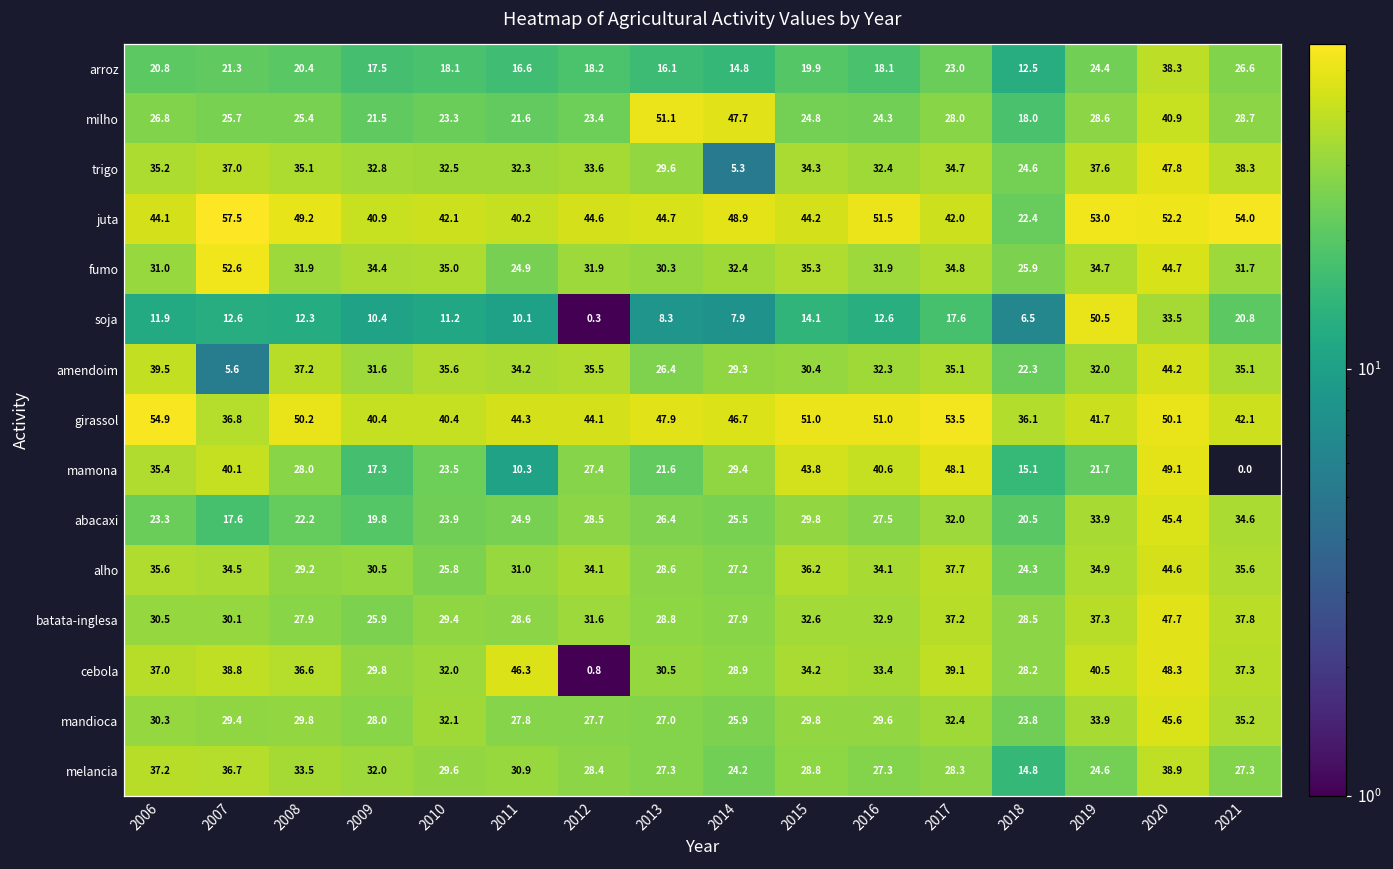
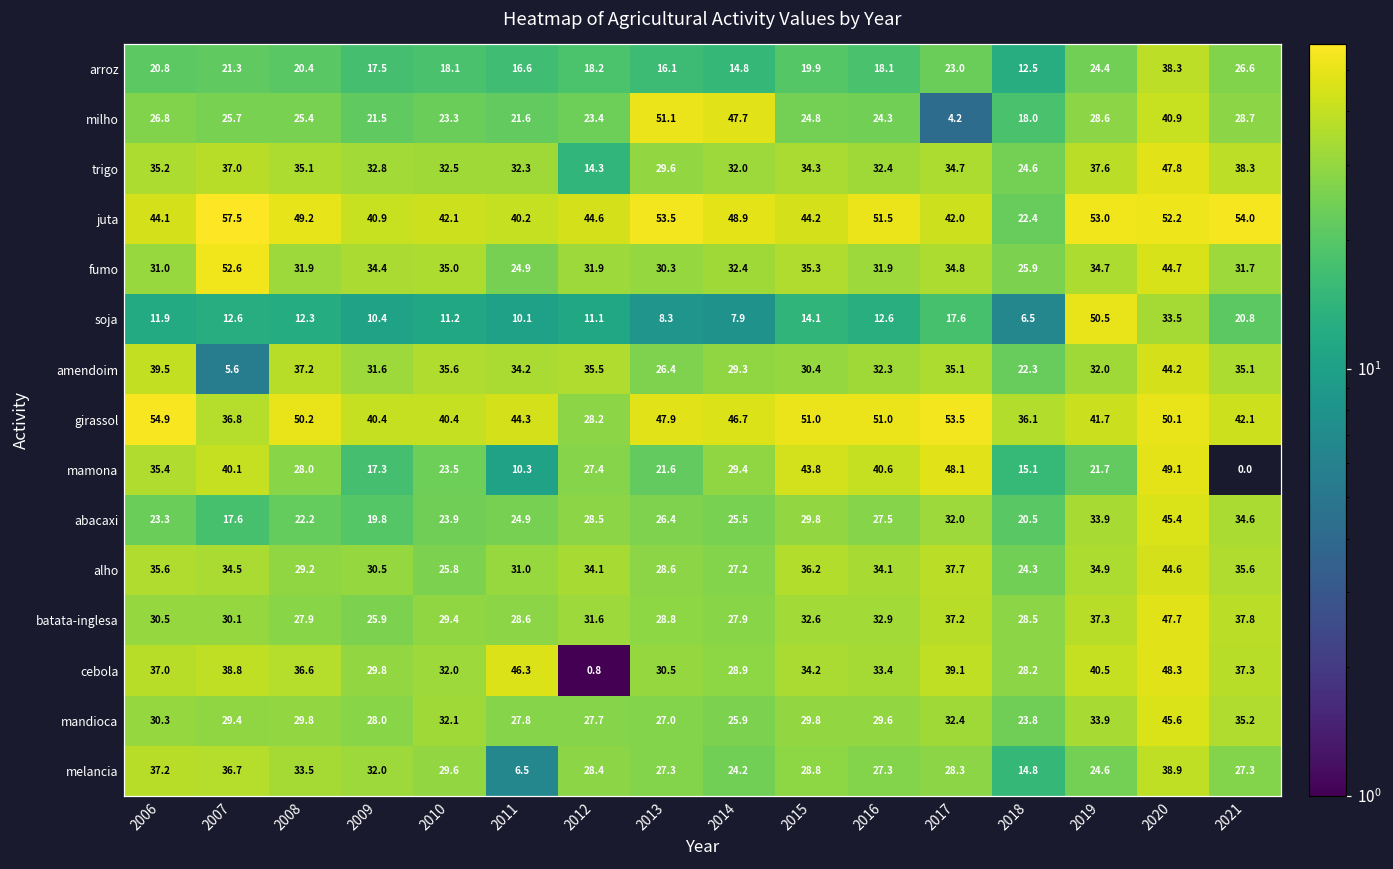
  {
    "milho": {
      "2006": 26.8,
      "2007": 25.7,
      "2008": 25.4,
      "2009": 21.5,
      "2010": 23.3,
      "2011": 21.6,
      "2012": 23.4,
      "2013": 51.1,
      "2014": 47.7,
      "2015": 24.8,
      "2016": 24.3,
-     "2017": 28.0,
+     "2017": 4.2,
      "2018": 18.0,
      "2019": 28.6,
      "2020": 40.9,
      "2021": 28.7
    },
    "trigo": {
      "2006": 35.2,
      "2007": 37.0,
      "2008": 35.1,
      "2009": 32.8,
      "2010": 32.5,
      "2011": 32.3,
-     "2012": 33.6,
+     "2012": 14.3,
      "2013": 29.6,
-     "2014": 5.3,
+     "2014": 32.0,
      "2015": 34.3,
      "2016": 32.4,
      "2017": 34.7,
      "2018": 24.6,
      "2019": 37.6,
      "2020": 47.8,
      "2021": 38.3
    },
    "juta": {
      "2006": 44.1,
      "2007": 57.5,
      "2008": 49.2,
      "2009": 40.9,
      "2010": 42.1,
      "2011": 40.2,
      "2012": 44.6,
-     "2013": 44.7,
+     "2013": 53.5,
      "2014": 48.9,
      "2015": 44.2,
      "2016": 51.5,
      "2017": 42.0,
      "2018": 22.4,
      "2019": 53.0,
      "2020": 52.2,
      "2021": 54.0
    },
    "soja": {
      "2006": 11.9,
      "2007": 12.6,
      "2008": 12.3,
      "2009": 10.4,
      "2010": 11.2,
      "2011": 10.1,
-     "2012": 0.3,
+     "2012": 11.1,
      "2013": 8.3,
      "2014": 7.9,
      "2015": 14.1,
      "2016": 12.6,
      "2017": 17.6,
      "2018": 6.5,
      "2019": 50.5,
      "2020": 33.5,
      "2021": 20.8
    },
    "girassol": {
      "2006": 54.9,
      "2007": 36.8,
      "2008": 50.2,
      "2009": 40.4,
      "2010": 40.4,
      "2011": 44.3,
-     "2012": 44.1,
+     "2012": 28.2,
      "2013": 47.9,
      "2014": 46.7,
      "2015": 51.0,
      "2016": 51.0,
      "2017": 53.5,
      "2018": 36.1,
      "2019": 41.7,
      "2020": 50.1,
      "2021": 42.1
    },
    "melancia": {
      "2006": 37.2,
      "2007": 36.7,
      "2008": 33.5,
      "2009": 32.0,
      "2010": 29.6,
-     "2011": 30.9,
+     "2011": 6.5,
      "2012": 28.4,
      "2013": 27.3,
      "2014": 24.2,
      "2015": 28.8,
      "2016": 27.3,
      "2017": 28.3,
      "2018": 14.8,
      "2019": 24.6,
      "2020": 38.9,
      "2021": 27.3
    }
  }
